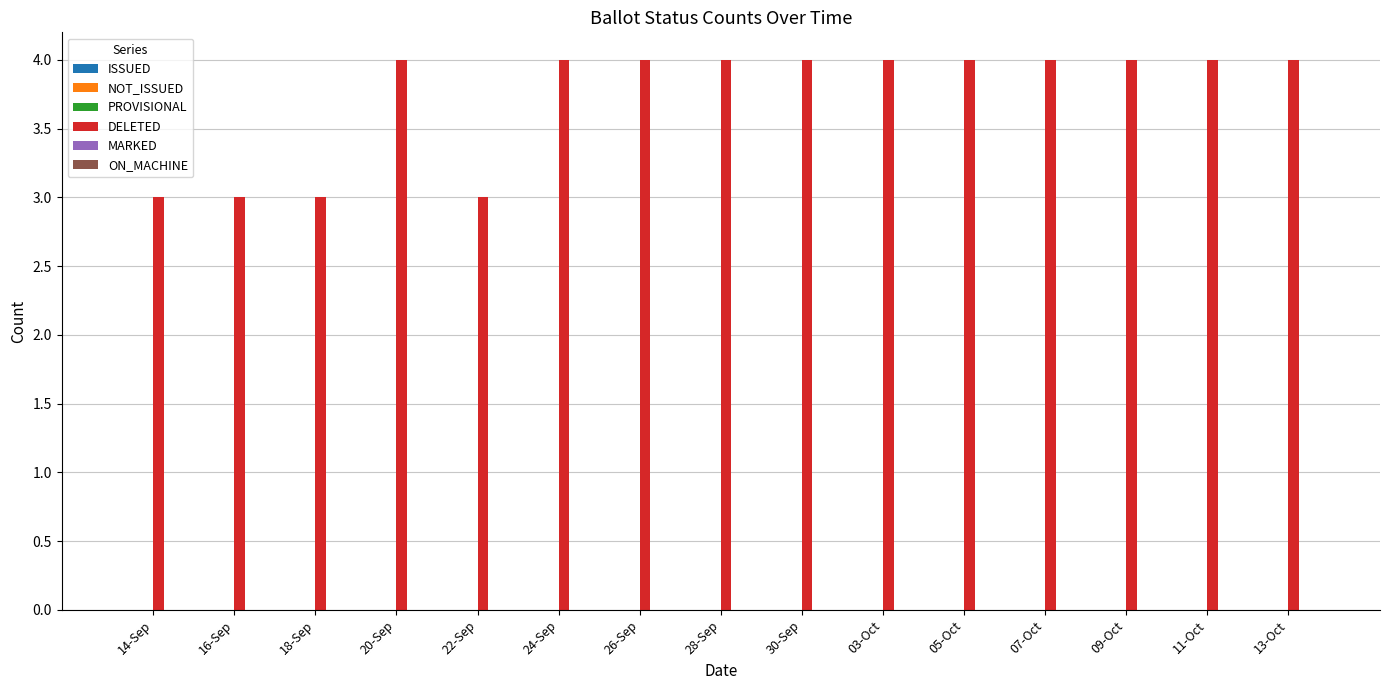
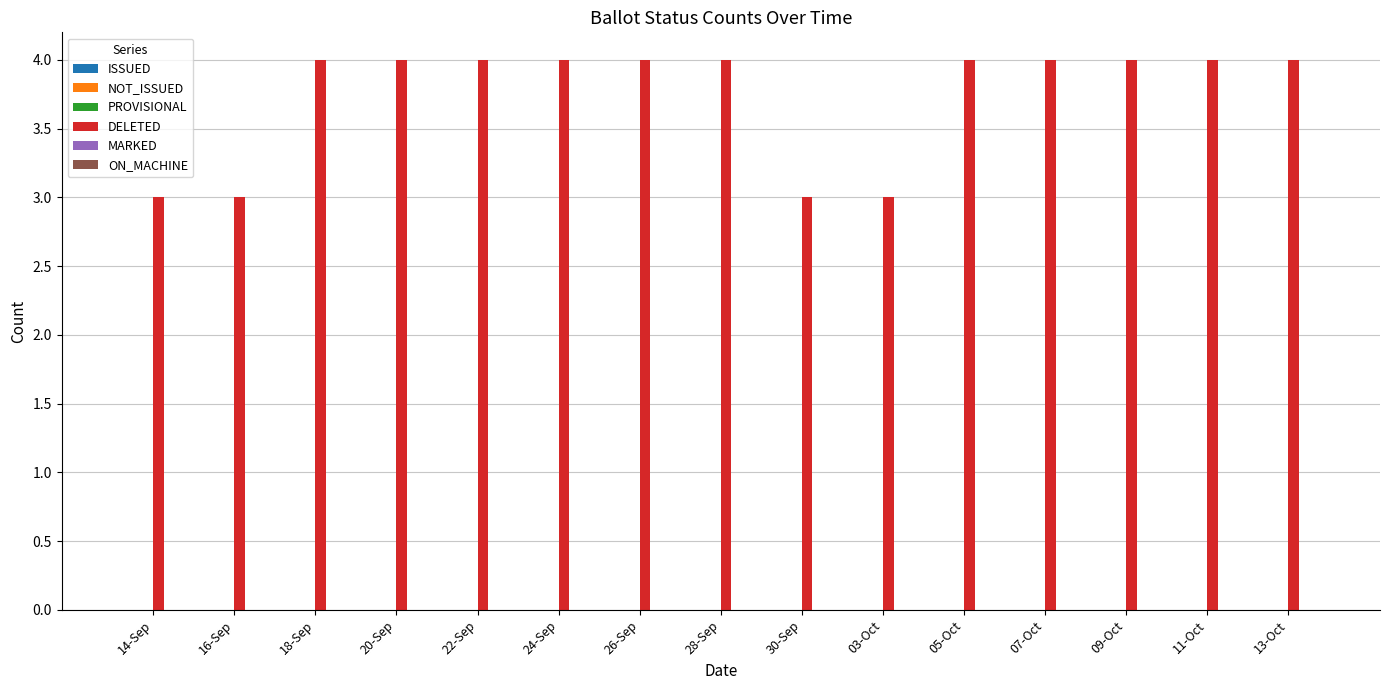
  {
    "ISSUED": {
      "14-Sep": 0,
      "16-Sep": 0,
      "18-Sep": 0,
      "20-Sep": 0,
      "22-Sep": 0,
      "24-Sep": 0,
      "26-Sep": 0,
      "28-Sep": 0,
      "30-Sep": 0,
      "03-Oct": 0,
      "05-Oct": 0,
      "07-Oct": 0,
      "09-Oct": 0,
      "11-Oct": 0,
      "13-Oct": 0
    },
    "NOT_ISSUED": {
      "14-Sep": 0,
      "16-Sep": 0,
      "18-Sep": 0,
      "20-Sep": 0,
      "22-Sep": 0,
      "24-Sep": 0,
      "26-Sep": 0,
      "28-Sep": 0,
      "30-Sep": 0,
      "03-Oct": 0,
      "05-Oct": 0,
      "07-Oct": 0,
      "09-Oct": 0,
      "11-Oct": 0,
      "13-Oct": 0
    },
    "PROVISIONAL": {
      "14-Sep": 0,
      "16-Sep": 0,
      "18-Sep": 0,
      "20-Sep": 0,
      "22-Sep": 0,
      "24-Sep": 0,
      "26-Sep": 0,
      "28-Sep": 0,
      "30-Sep": 0,
      "03-Oct": 0,
      "05-Oct": 0,
      "07-Oct": 0,
      "09-Oct": 0,
      "11-Oct": 0,
      "13-Oct": 0
    },
    "DELETED": {
      "14-Sep": 3,
      "16-Sep": 3,
-     "18-Sep": 3,
+     "18-Sep": 4,
      "20-Sep": 4,
-     "22-Sep": 3,
+     "22-Sep": 4,
      "24-Sep": 4,
      "26-Sep": 4,
      "28-Sep": 4,
-     "30-Sep": 4,
-     "03-Oct": 4,
+     "30-Sep": 3,
+     "03-Oct": 3,
      "05-Oct": 4,
      "07-Oct": 4,
      "09-Oct": 4,
      "11-Oct": 4,
      "13-Oct": 4
    },
    "MARKED": {
      "14-Sep": 0,
      "16-Sep": 0,
      "18-Sep": 0,
      "20-Sep": 0,
      "22-Sep": 0,
      "24-Sep": 0,
      "26-Sep": 0,
      "28-Sep": 0,
      "30-Sep": 0,
      "03-Oct": 0,
      "05-Oct": 0,
      "07-Oct": 0,
      "09-Oct": 0,
      "11-Oct": 0,
      "13-Oct": 0
    },
    "ON_MACHINE": {
      "14-Sep": 0,
      "16-Sep": 0,
      "18-Sep": 0,
      "20-Sep": 0,
      "22-Sep": 0,
      "24-Sep": 0,
      "26-Sep": 0,
      "28-Sep": 0,
      "30-Sep": 0,
      "03-Oct": 0,
      "05-Oct": 0,
      "07-Oct": 0,
      "09-Oct": 0,
      "11-Oct": 0,
      "13-Oct": 0
    }
  }
